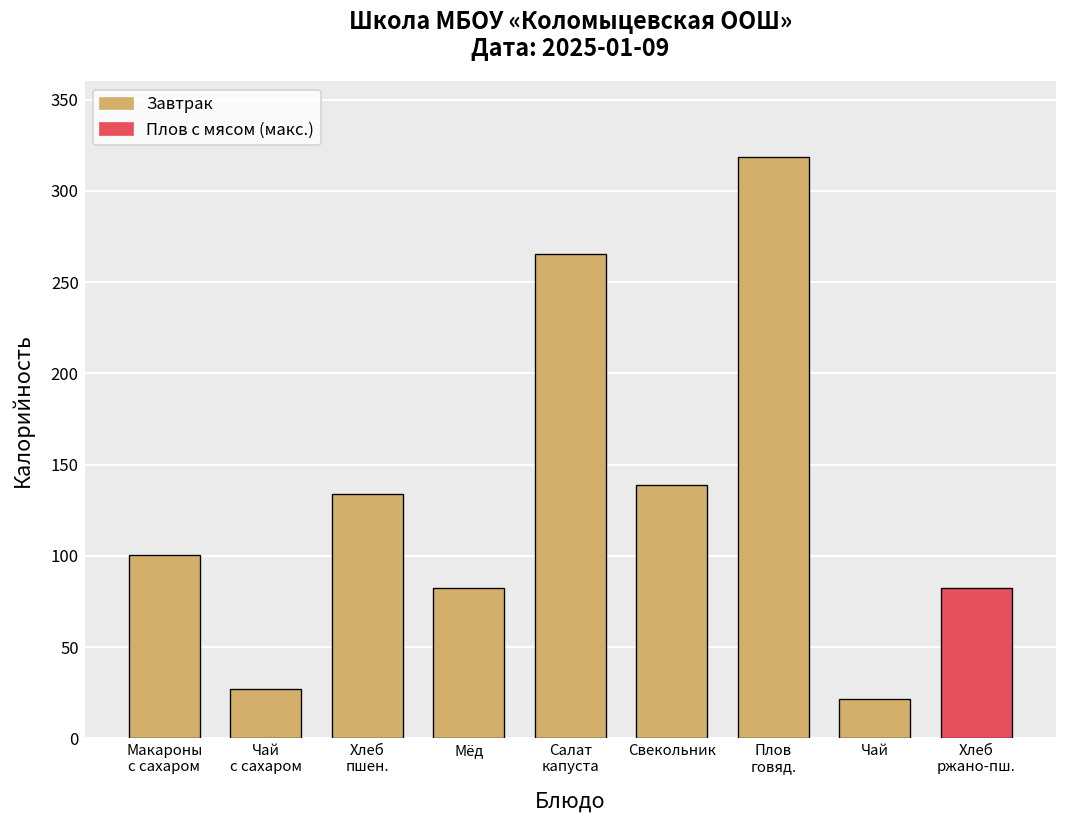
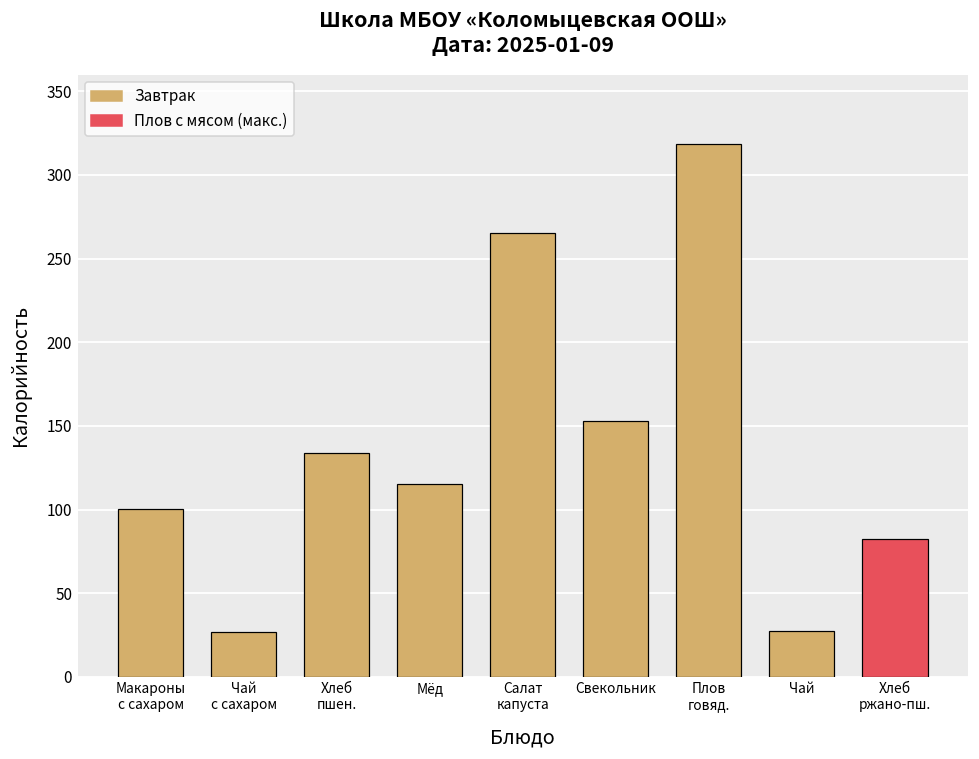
  {
    "Макароны с сахаром": 100,
    "Чай с сахаром": 27,
    "Хлеб пшен.": 134,
-   "Мёд": 83,
+   "Мёд": 115,
    "Салат капуста": 265,
-   "Свекольник": 139,
+   "Свекольник": 153,
    "Плов говяд.": 319,
-   "Чай": 22,
+   "Чай": 28,
    "Хлеб ржано-пш.": 83
  }
